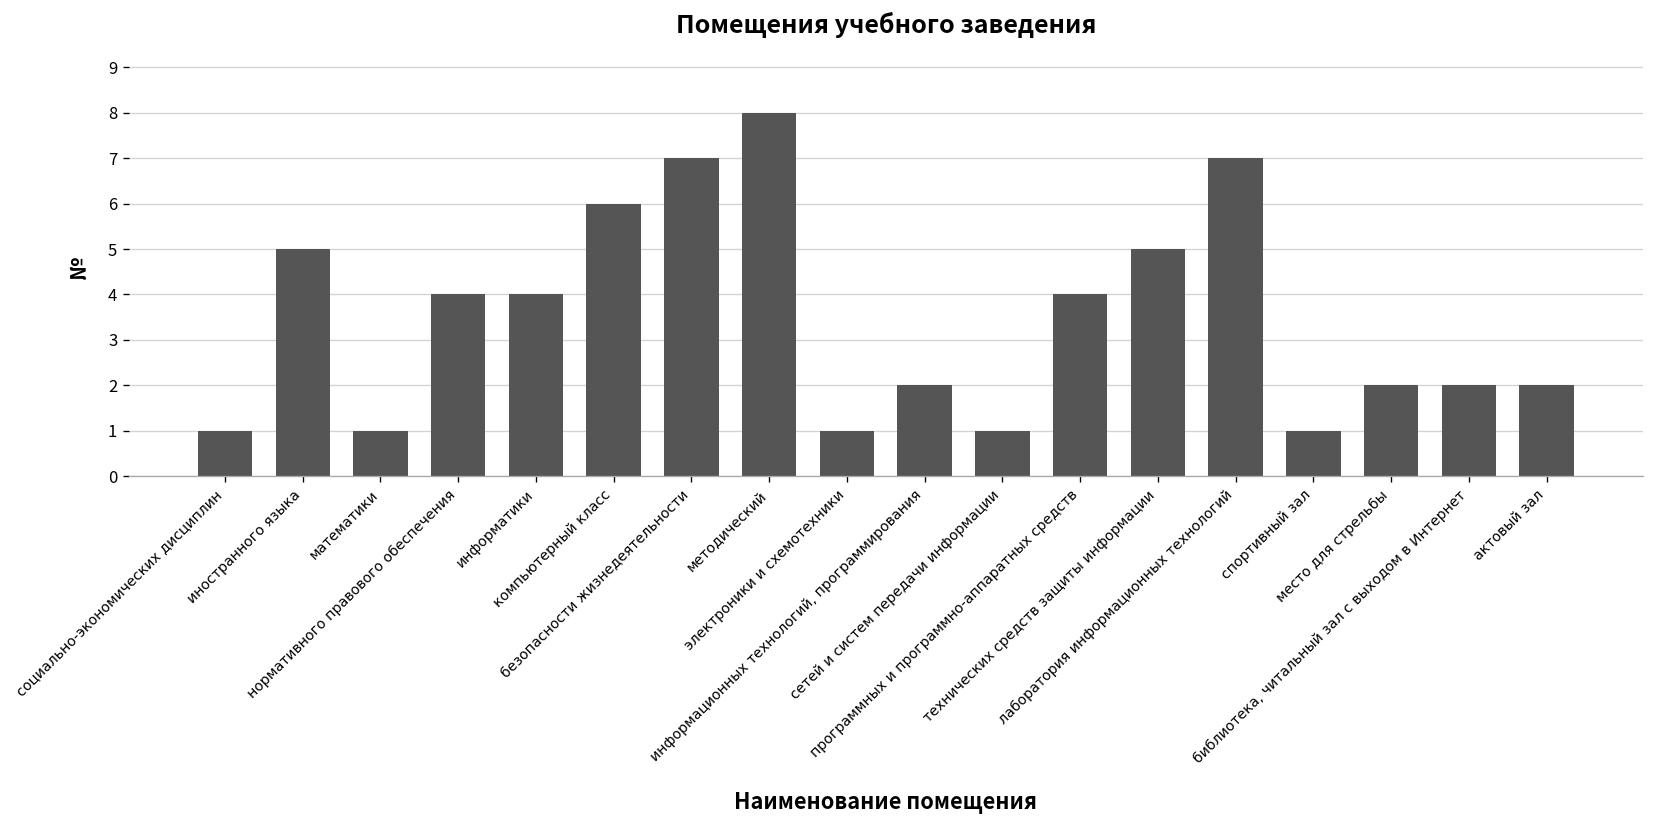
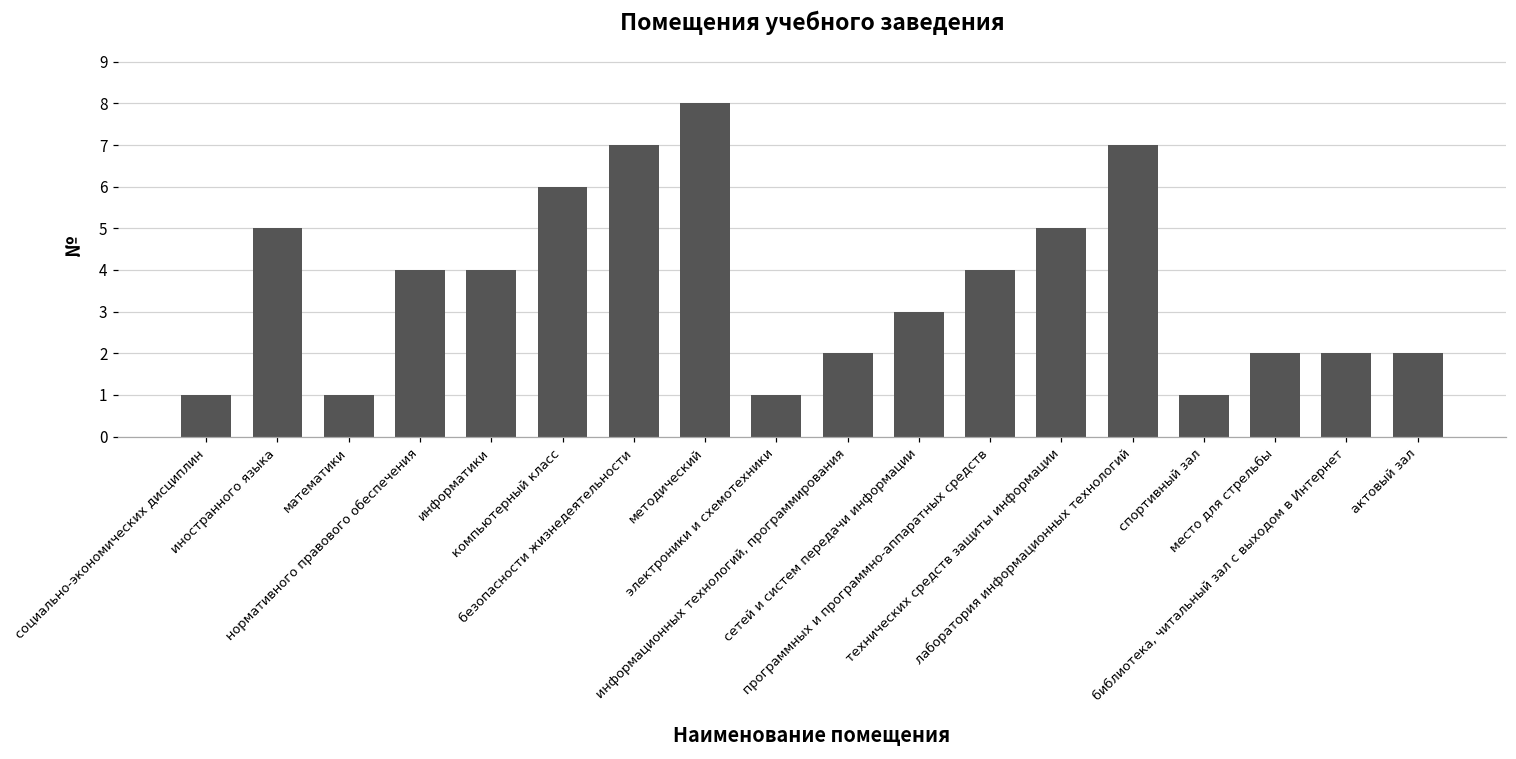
  {
    "социально-экономических дисциплин": 1,
    "иностранного языка": 5,
    "математики": 1,
    "нормативного правового обеспечения": 4,
    "информатики": 4,
    "компьютерный класс": 6,
    "безопасности жизнедеятельности": 7,
    "методический": 8,
    "электроники и схемотехники": 1,
    "информационных технологий, программирования": 2,
-   "сетей и систем передачи информации": 1,
+   "сетей и систем передачи информации": 3,
    "программных и программно-аппаратных средств": 4,
    "технических средств защиты информации": 5,
    "лаборатория информационных технологий": 7,
    "спортивный зал": 1,
    "место для стрельбы": 2,
    "библиотека, читальный зал с выходом в Интернет": 2,
    "актовый зал": 2
  }
